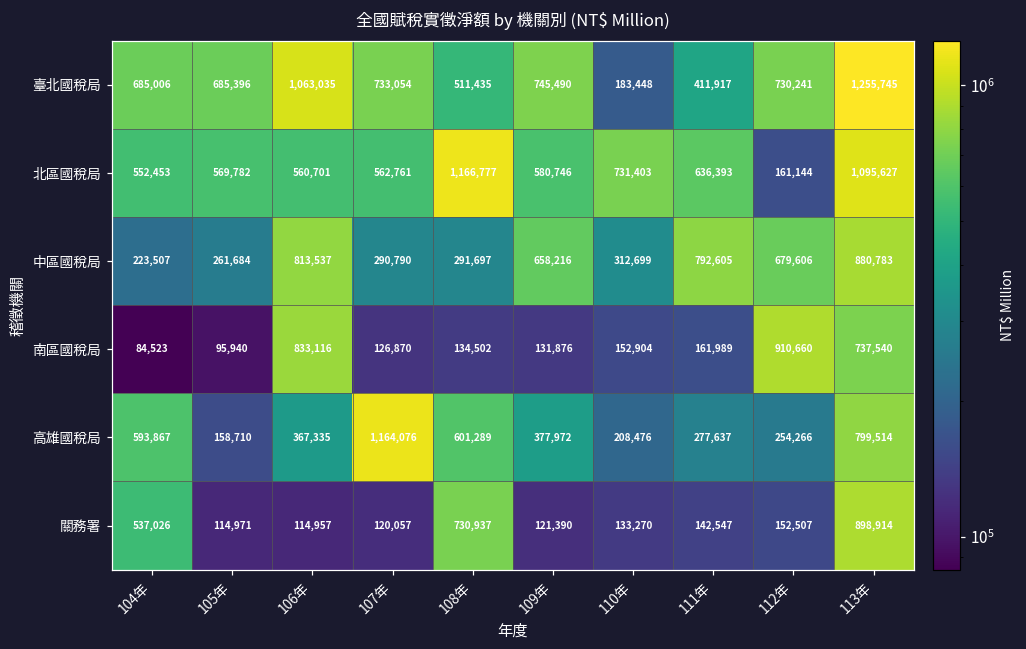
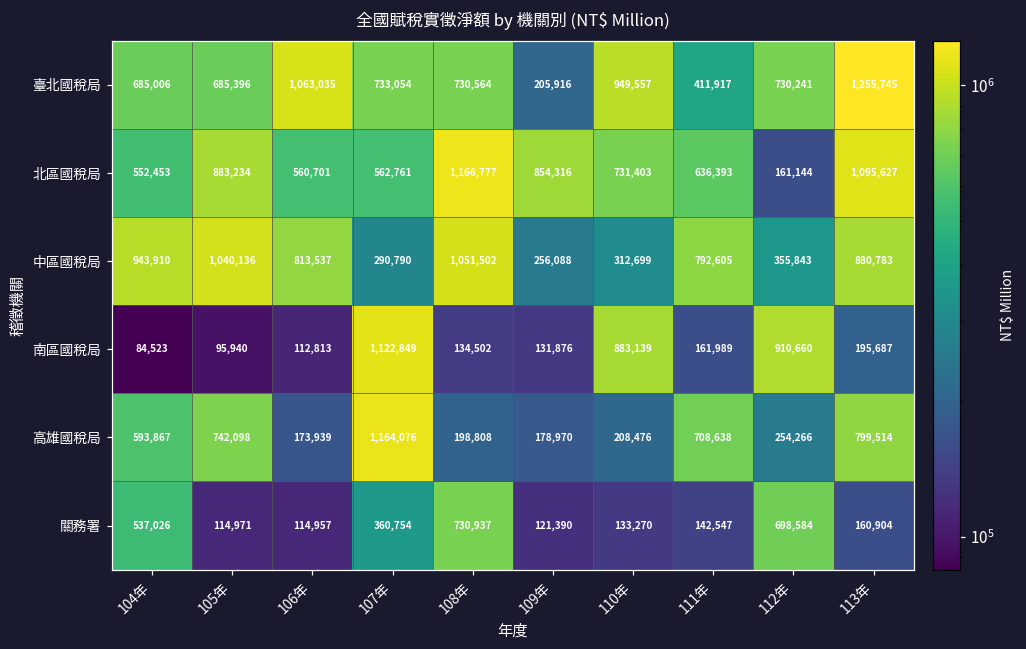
  {
    "臺北國稅局": {
      "104年": "685,006",
      "105年": "685,396",
      "106年": "1,063,035",
      "107年": "733,054",
-     "108年": "511,435",
-     "109年": "745,490",
-     "110年": "183,448",
+     "108年": "730,564",
+     "109年": "205,916",
+     "110年": "949,557",
      "111年": "411,917",
      "112年": "730,241",
      "113年": "1,255,745"
    },
    "北區國稅局": {
      "104年": "552,453",
-     "105年": "569,782",
+     "105年": "883,234",
      "106年": "560,701",
      "107年": "562,761",
      "108年": "1,166,777",
-     "109年": "580,746",
+     "109年": "854,316",
      "110年": "731,403",
      "111年": "636,393",
      "112年": "161,144",
      "113年": "1,095,627"
    },
    "中區國稅局": {
-     "104年": "223,507",
-     "105年": "261,684",
+     "104年": "943,910",
+     "105年": "1,040,136",
      "106年": "813,537",
      "107年": "290,790",
-     "108年": "291,697",
-     "109年": "658,216",
+     "108年": "1,051,502",
+     "109年": "256,088",
      "110年": "312,699",
      "111年": "792,605",
-     "112年": "679,606",
+     "112年": "355,843",
      "113年": "880,783"
    },
    "南區國稅局": {
      "104年": "84,523",
      "105年": "95,940",
-     "106年": "833,116",
-     "107年": "126,870",
+     "106年": "112,813",
+     "107年": "1,122,849",
      "108年": "134,502",
      "109年": "131,876",
-     "110年": "152,904",
+     "110年": "883,139",
      "111年": "161,989",
      "112年": "910,660",
-     "113年": "737,540"
+     "113年": "195,687"
    },
    "高雄國稅局": {
      "104年": "593,867",
-     "105年": "158,710",
-     "106年": "367,335",
+     "105年": "742,098",
+     "106年": "173,939",
      "107年": "1,164,076",
-     "108年": "601,289",
-     "109年": "377,972",
+     "108年": "198,808",
+     "109年": "178,970",
      "110年": "208,476",
-     "111年": "277,637",
+     "111年": "708,638",
      "112年": "254,266",
      "113年": "799,514"
    },
    "關務署": {
      "104年": "537,026",
      "105年": "114,971",
      "106年": "114,957",
-     "107年": "120,057",
+     "107年": "360,754",
      "108年": "730,937",
      "109年": "121,390",
      "110年": "133,270",
      "111年": "142,547",
-     "112年": "152,507",
-     "113年": "898,914"
+     "112年": "698,584",
+     "113年": "160,904"
    }
  }
